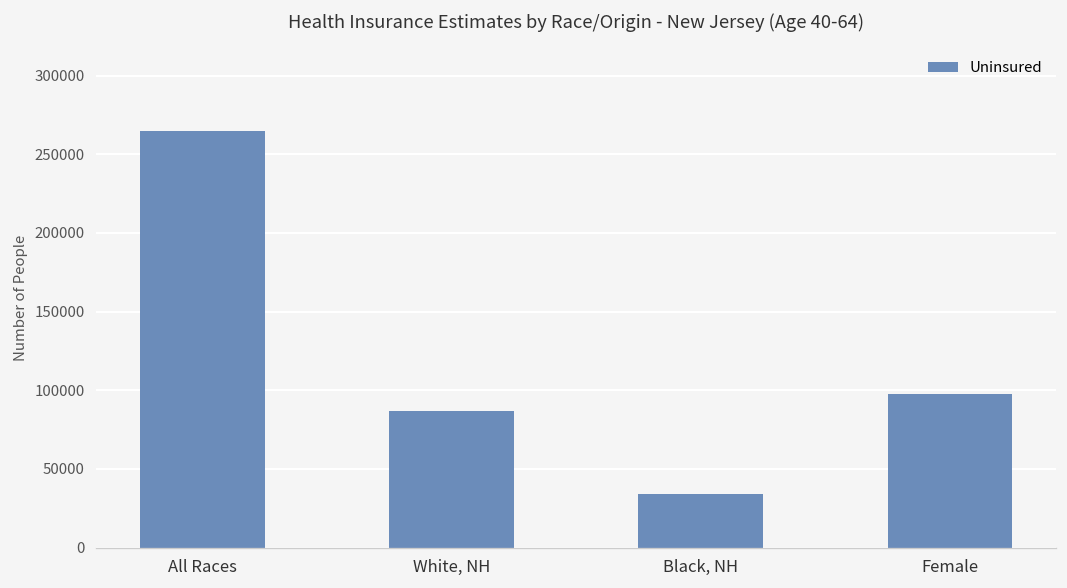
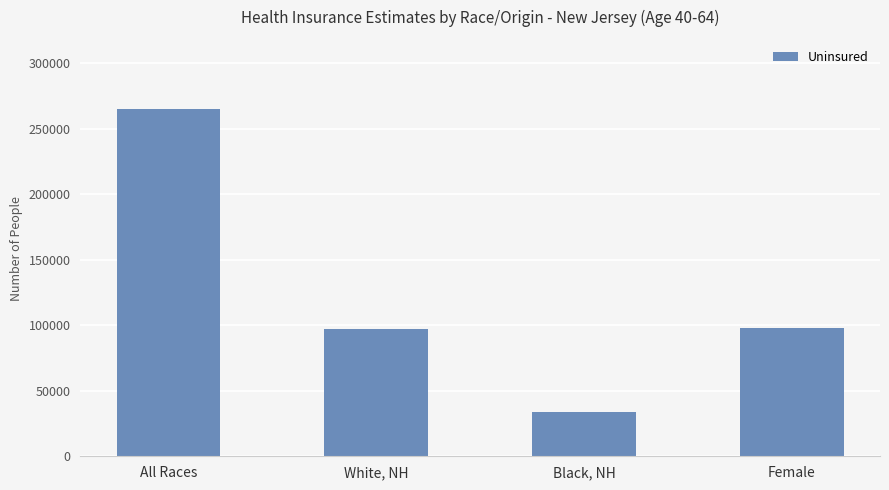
  {
    "All Races": 265000,
-   "White, NH": 87000,
+   "White, NH": 97000,
    "Black, NH": 34000,
    "Female": 98000
  }
